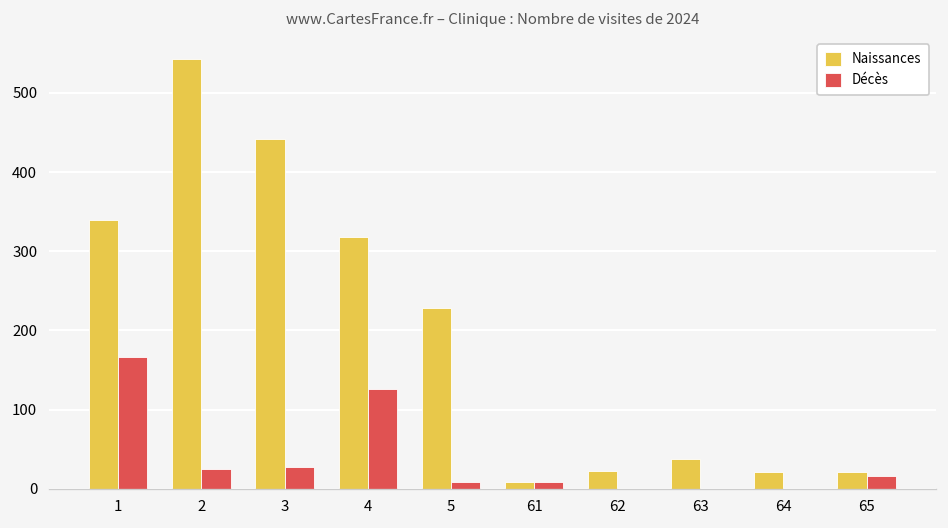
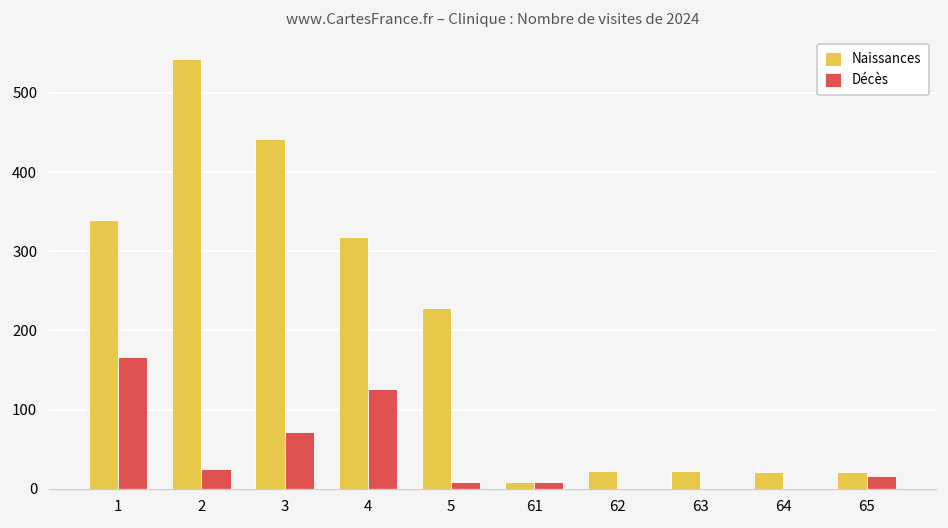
  {
    "Naissances": {
      "1": 340,
      "2": 540,
      "3": 440,
      "4": 320,
      "5": 230,
      "61": 10,
      "62": 20,
-     "63": 40,
+     "63": 20,
      "64": 20,
      "65": 20
    },
    "Décès": {
      "1": 170,
      "2": 30,
-     "3": 30,
+     "3": 70,
      "4": 130,
      "5": 10,
      "61": 10,
      "62": 0,
      "63": 0,
      "64": 0,
      "65": 20
    }
  }
